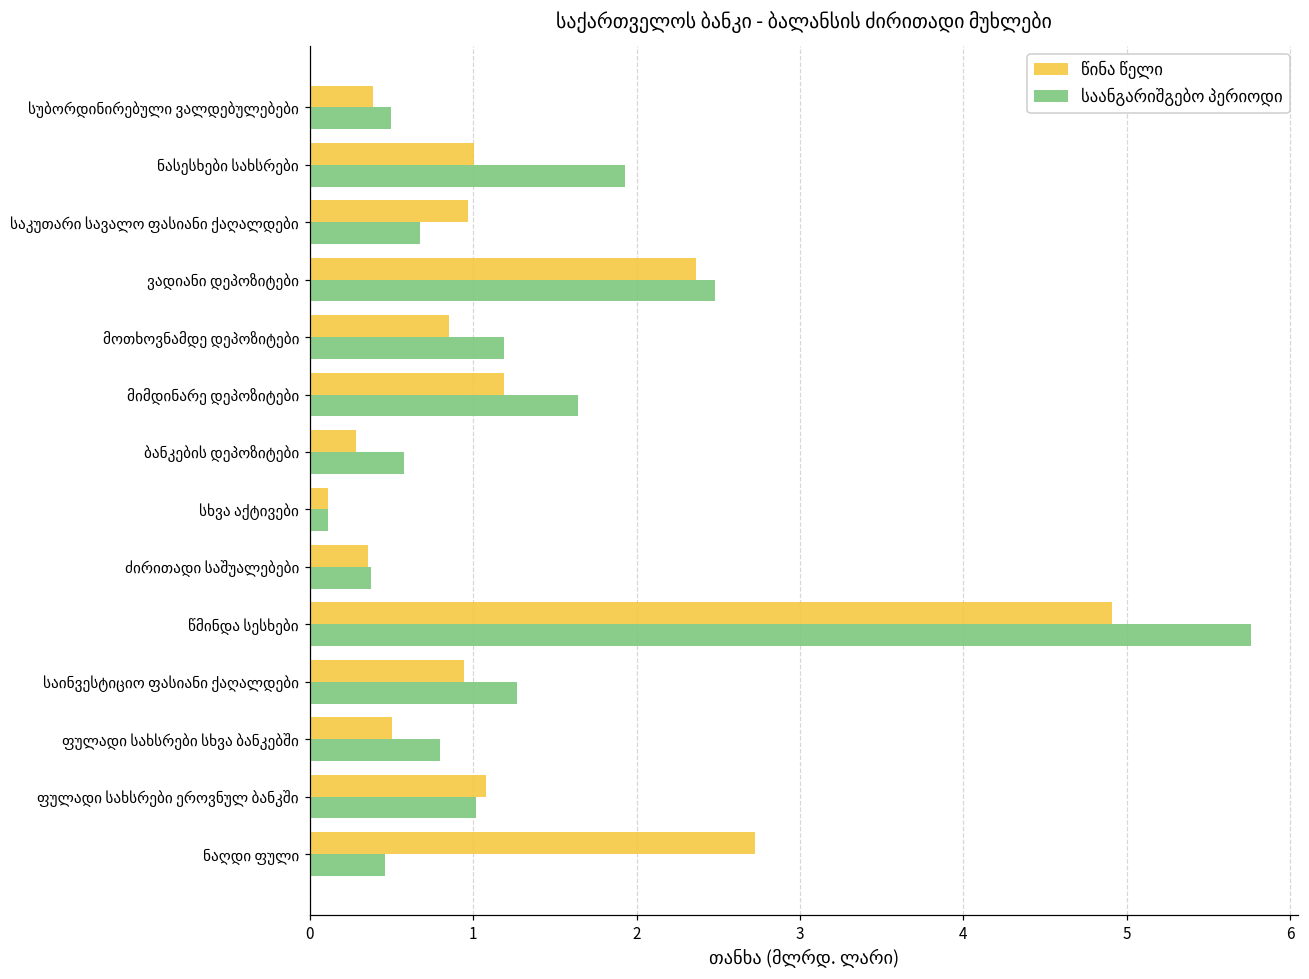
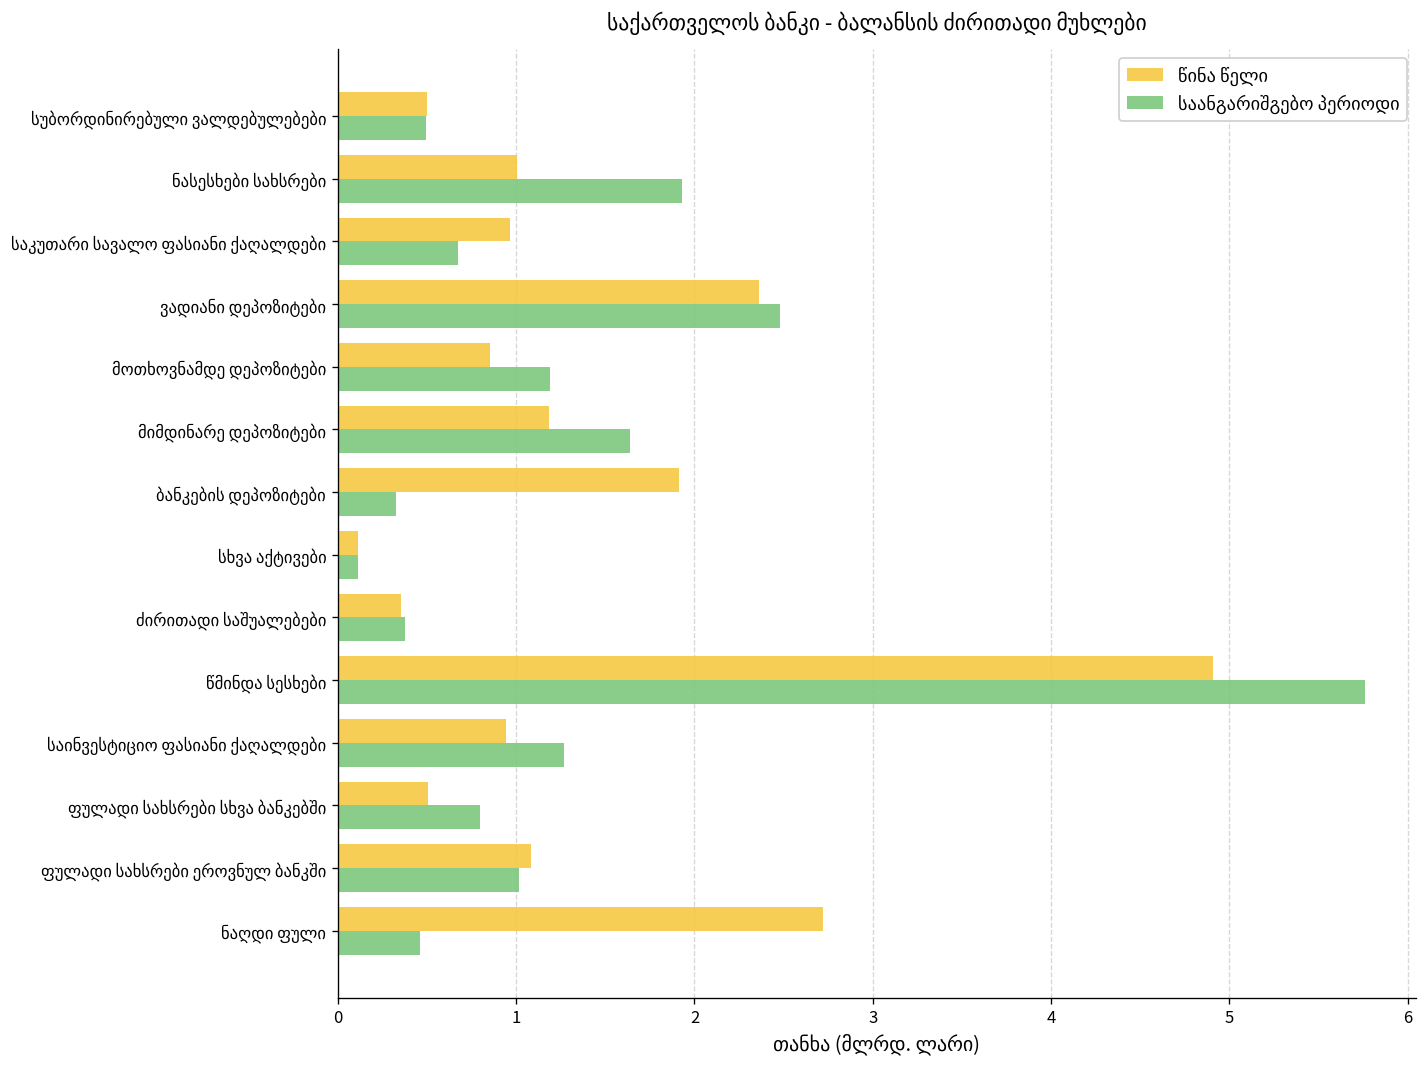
  {
    "წინა წელი": {
-     "სუბორდინირებული ვალდებულებები": 0.39,
+     "სუბორდინირებული ვალდებულებები": 0.50,
      "ნასესხები სახსრები": 1.00,
      "საკუთარი სავალო ფასიანი ქაღალდები": 0.97,
      "ვადიანი დეპოზიტები": 2.36,
      "მოთხოვნამდე დეპოზიტები": 0.85,
      "მიმდინარე დეპოზიტები": 1.19,
-     "ბანკების დეპოზიტები": 0.28,
+     "ბანკების დეპოზიტები": 1.91,
      "სხვა აქტივები": 0.11,
      "ძირითადი საშუალებები": 0.36,
      "წმინდა სესხები": 4.91,
      "საინვესტიციო ფასიანი ქაღალდები": 0.94,
      "ფულადი სახსრები სხვა ბანკებში": 0.50,
      "ფულადი სახსრები ეროვნულ ბანკში": 1.08,
      "ნაღდი ფული": 2.72
    },
    "საანგარიშგებო პერიოდი": {
      "სუბორდინირებული ვალდებულებები": 0.50,
      "ნასესხები სახსრები": 1.93,
      "საკუთარი სავალო ფასიანი ქაღალდები": 0.68,
      "ვადიანი დეპოზიტები": 2.48,
      "მოთხოვნამდე დეპოზიტები": 1.19,
      "მიმდინარე დეპოზიტები": 1.64,
-     "ბანკების დეპოზიტები": 0.58,
+     "ბანკების დეპოზიტები": 0.33,
      "სხვა აქტივები": 0.11,
      "ძირითადი საშუალებები": 0.38,
      "წმინდა სესხები": 5.76,
      "საინვესტიციო ფასიანი ქაღალდები": 1.27,
      "ფულადი სახსრები სხვა ბანკებში": 0.80,
      "ფულადი სახსრები ეროვნულ ბანკში": 1.02,
      "ნაღდი ფული": 0.46
    }
  }
